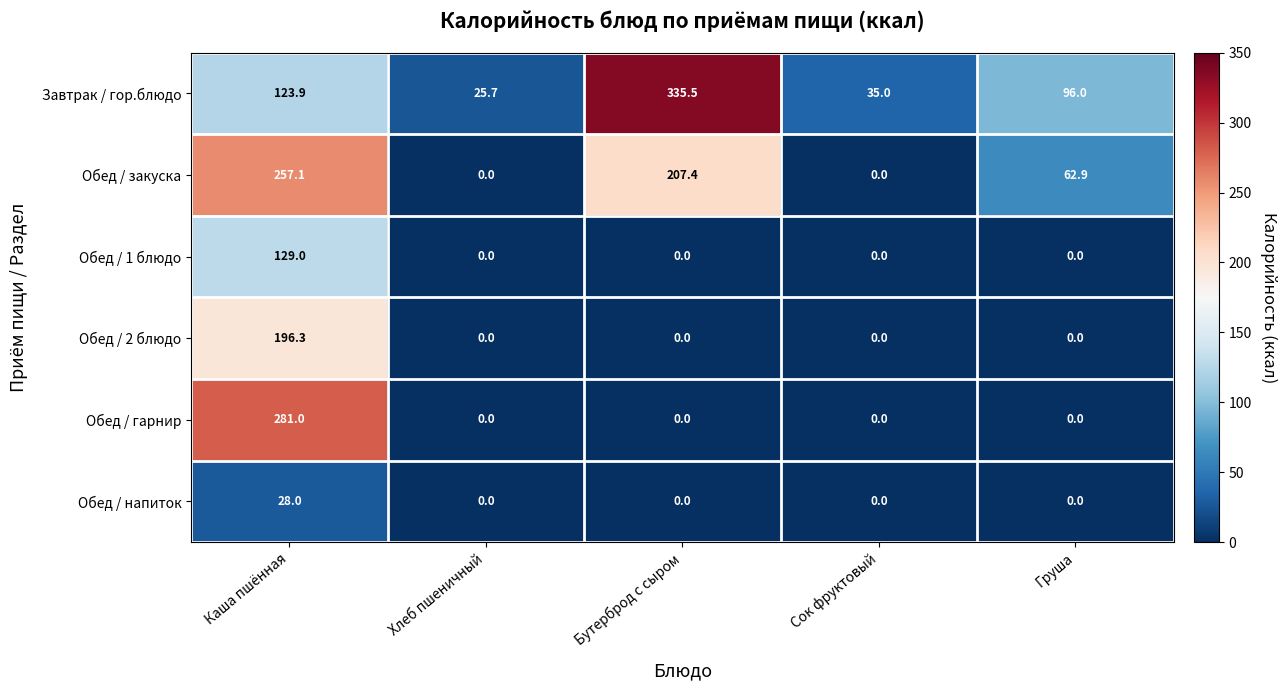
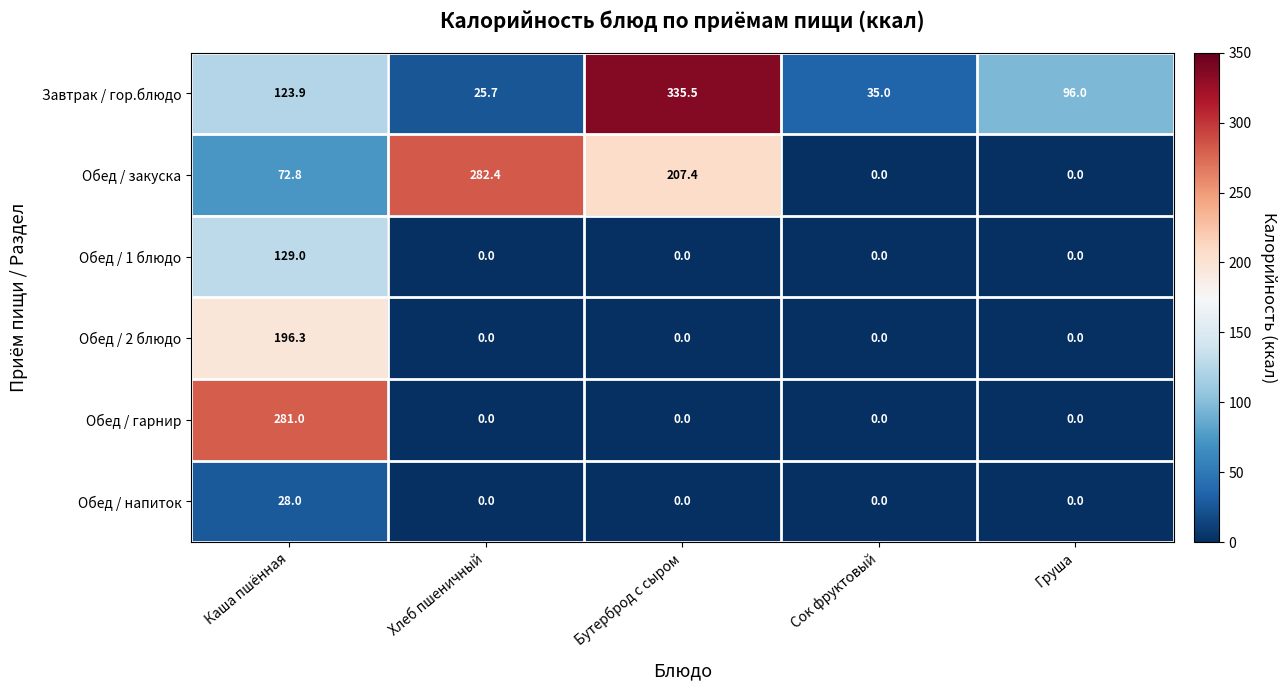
  {
    "Завтрак / гор.блюдо": {
      "Каша пшённая": 123.9,
      "Хлеб пшеничный": 25.7,
      "Бутерброд с сыром": 335.5,
      "Сок фруктовый": 35.0,
      "Груша": 96.0
    },
    "Обед / закуска": {
-     "Каша пшённая": 257.1,
-     "Хлеб пшеничный": 0.0,
+     "Каша пшённая": 72.8,
+     "Хлеб пшеничный": 282.4,
      "Бутерброд с сыром": 207.4,
      "Сок фруктовый": 0.0,
-     "Груша": 62.9
+     "Груша": 0.0
    },
    "Обед / 1 блюдо": {
      "Каша пшённая": 129.0,
      "Хлеб пшеничный": 0.0,
      "Бутерброд с сыром": 0.0,
      "Сок фруктовый": 0.0,
      "Груша": 0.0
    },
    "Обед / 2 блюдо": {
      "Каша пшённая": 196.3,
      "Хлеб пшеничный": 0.0,
      "Бутерброд с сыром": 0.0,
      "Сок фруктовый": 0.0,
      "Груша": 0.0
    },
    "Обед / гарнир": {
      "Каша пшённая": 281.0,
      "Хлеб пшеничный": 0.0,
      "Бутерброд с сыром": 0.0,
      "Сок фруктовый": 0.0,
      "Груша": 0.0
    },
    "Обед / напиток": {
      "Каша пшённая": 28.0,
      "Хлеб пшеничный": 0.0,
      "Бутерброд с сыром": 0.0,
      "Сок фруктовый": 0.0,
      "Груша": 0.0
    }
  }
